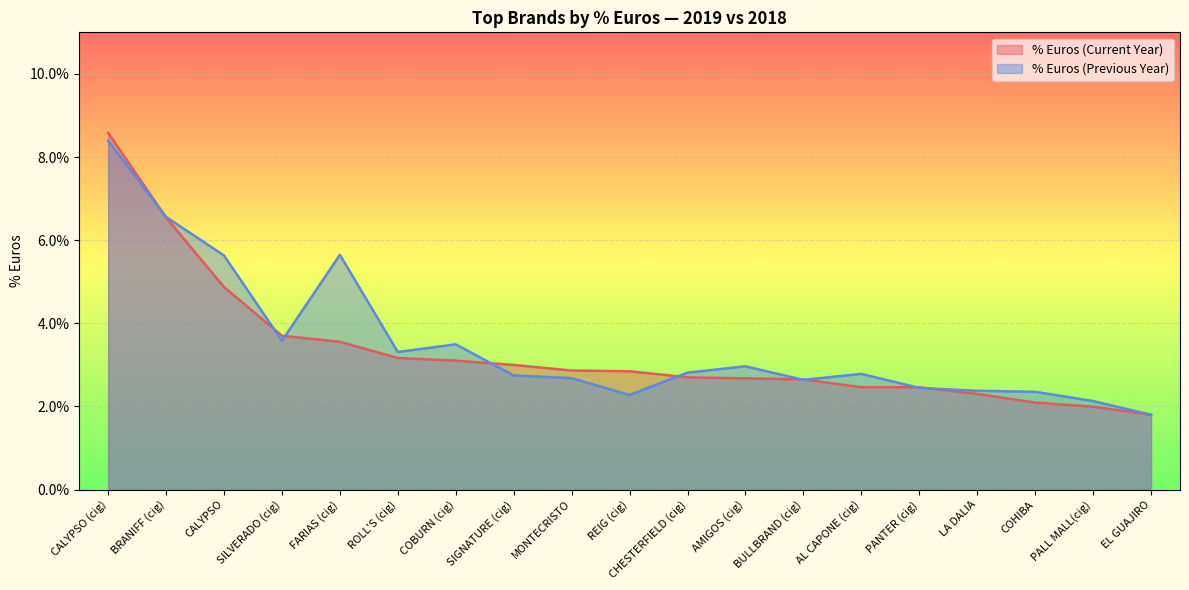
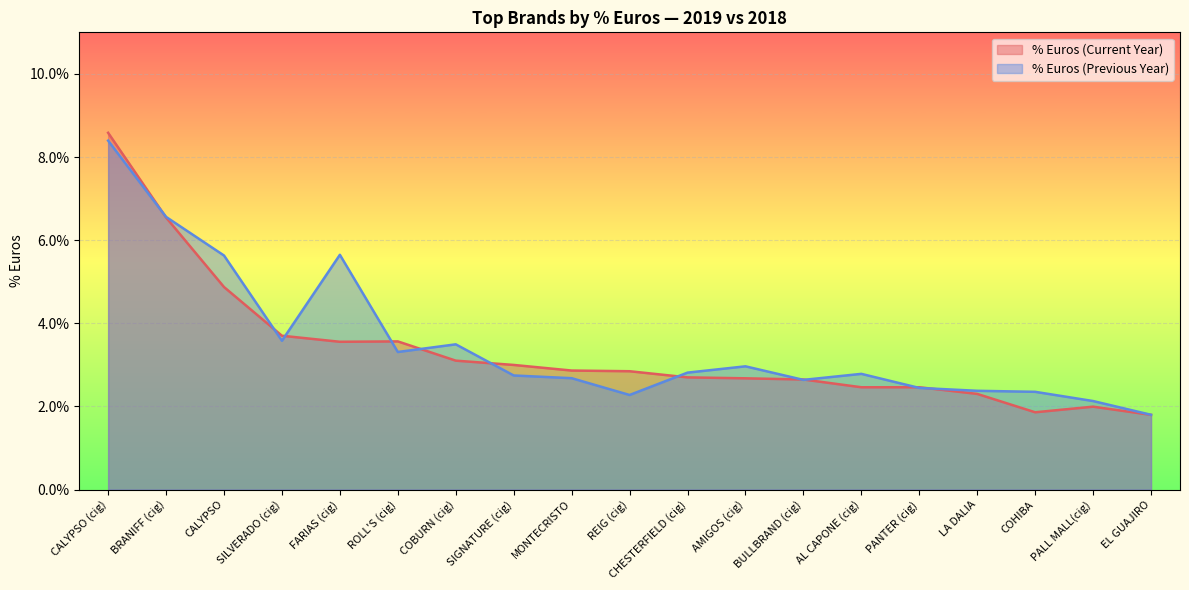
  {
    "% Euros (Current Year)": {
      "CALYPSO (cig)": "8.6%",
      "CALYPSO": "4.9%",
      "SILVERADO (cig)": "3.7%",
      "FARIAS (cig)": "3.6%",
-     "ROLL'S (cig)": "3.2%",
+     "ROLL'S (cig)": "3.6%",
      "COBURN (cig)": "3.1%",
      "SIGNATURE (cig)": "3.0%",
      "MONTECRISTO": "2.9%",
      "REIG (cig)": "2.8%",
      "CHESTERFIELD (cig)": "2.7%",
      "AMIGOS (cig)": "2.7%",
      "AL CAPONE (cig)": "2.5%",
      "LA DALIA": "2.3%",
-     "COHIBA": "2.1%",
+     "COHIBA": "1.9%",
      "PALL MALL(cig)": "2.0%"
    },
    "% Euros (Previous Year)": {
      "CALYPSO (cig)": "8.4%",
      "CALYPSO": "5.6%",
      "SILVERADO (cig)": "3.6%",
      "FARIAS (cig)": "5.6%",
      "ROLL'S (cig)": "3.3%",
      "COBURN (cig)": "3.5%",
      "SIGNATURE (cig)": "2.7%",
      "MONTECRISTO": "2.7%",
      "REIG (cig)": "2.3%",
      "CHESTERFIELD (cig)": "2.8%",
      "AMIGOS (cig)": "3.0%",
      "AL CAPONE (cig)": "2.8%",
      "LA DALIA": "2.4%",
      "COHIBA": "2.4%",
      "PALL MALL(cig)": "2.1%"
    }
  }
